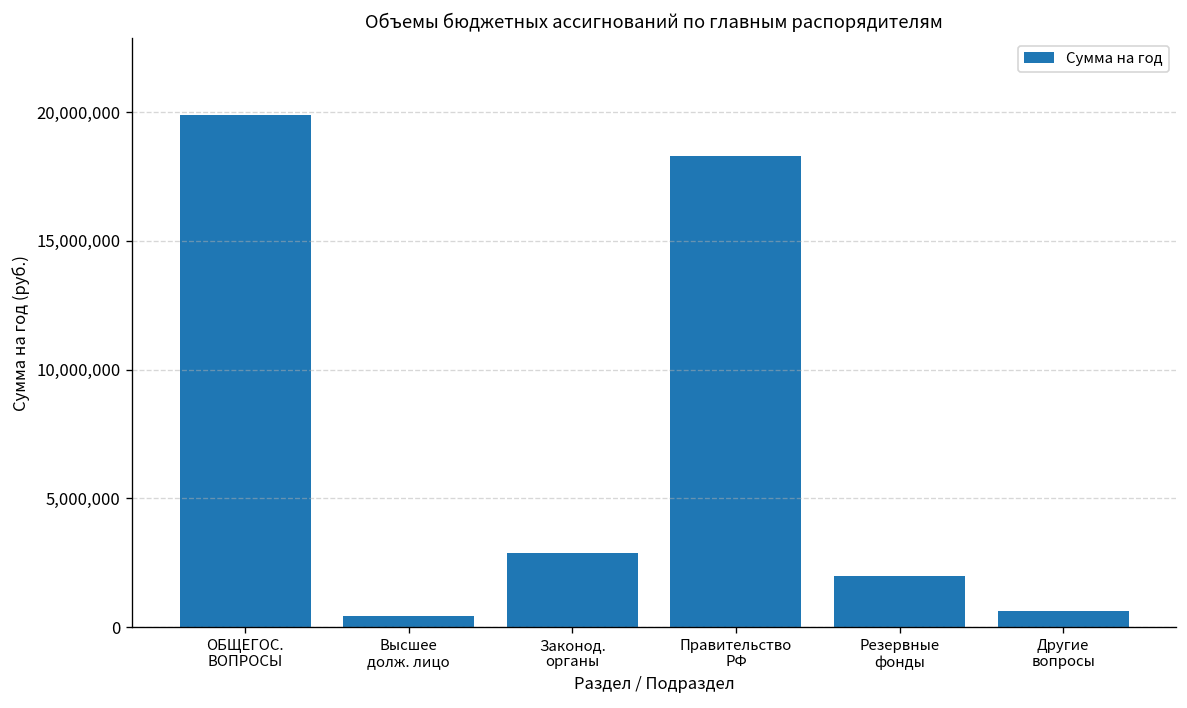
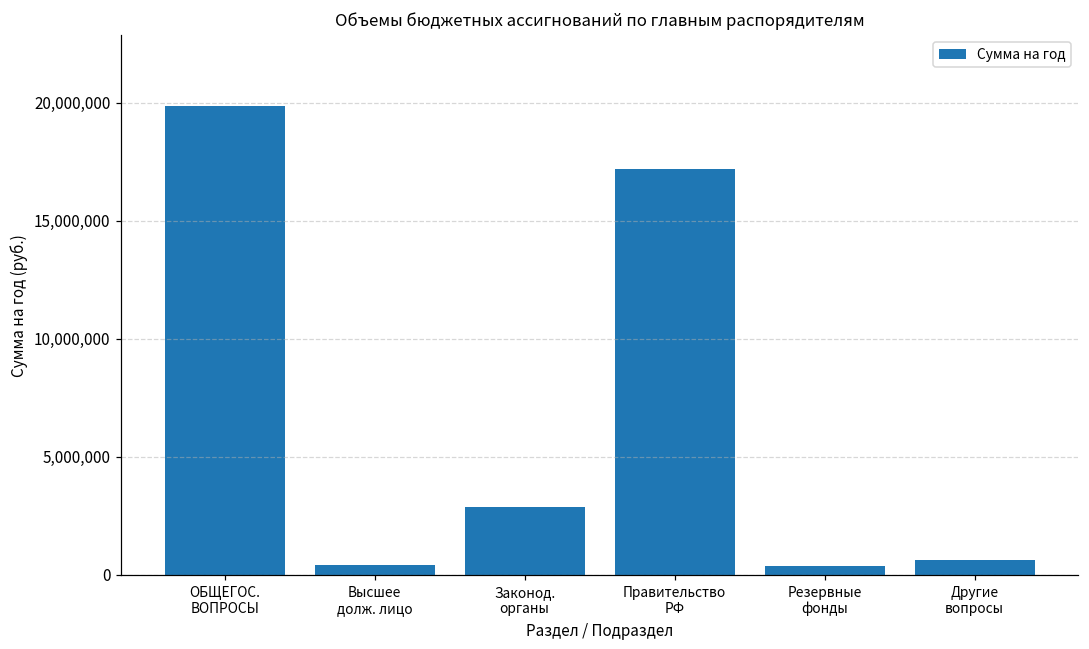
  {
    "ОБЩЕГОС. ВОПРОСЫ": "19,900,000",
    "Высшее долж. лицо": "400,000",
    "Законод. органы": "2,900,000",
-   "Правительство РФ": "18,300,000",
-   "Резервные фонды": "2,000,000",
+   "Правительство РФ": "17,200,000",
+   "Резервные фонды": "400,000",
    "Другие вопросы": "600,000"
  }
